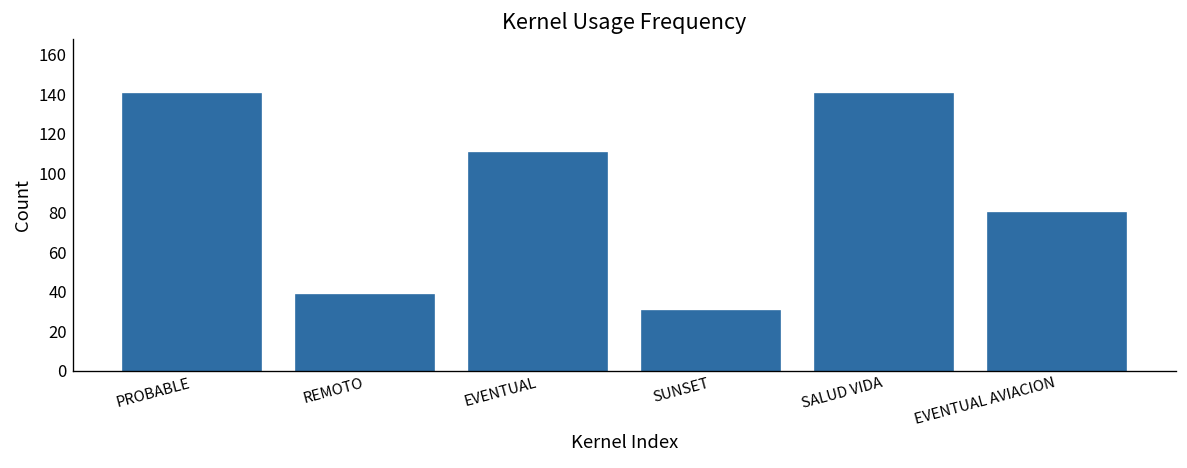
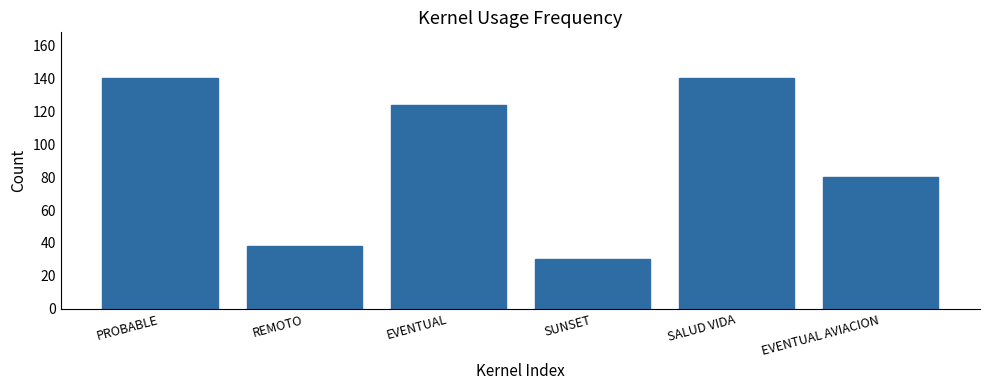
  {
    "PROBABLE": 140,
    "REMOTO": 38,
-   "EVENTUAL": 110,
+   "EVENTUAL": 124,
    "SUNSET": 30,
    "SALUD VIDA": 140,
    "EVENTUAL AVIACION": 80
  }
